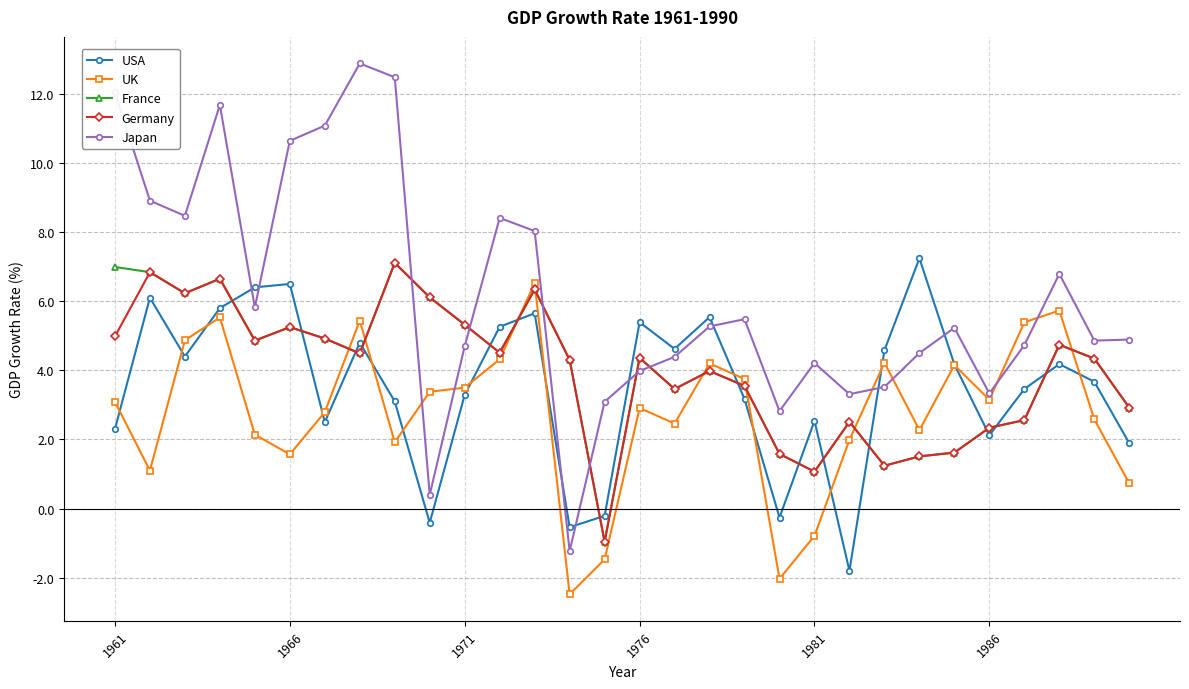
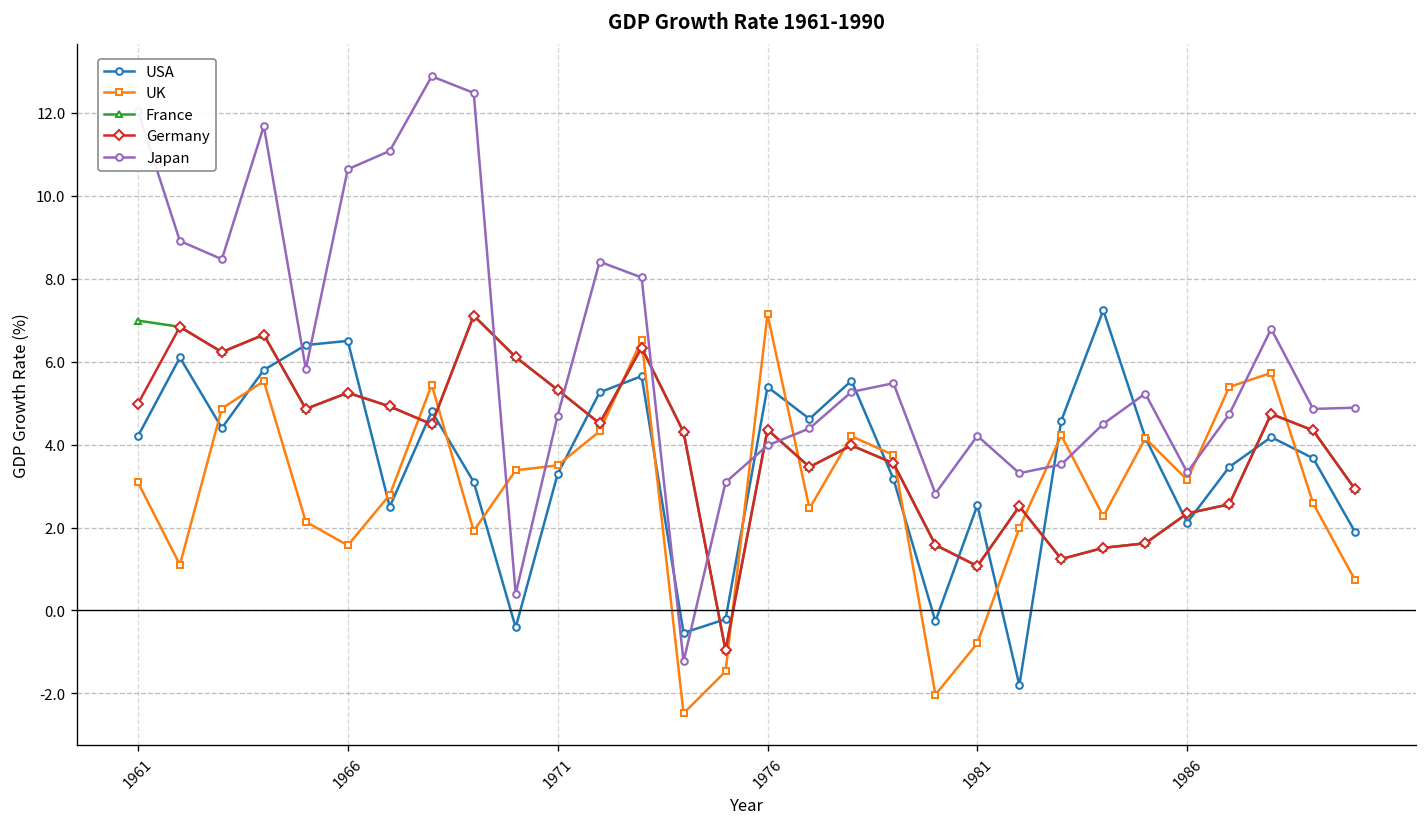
  {
    "USA": {
-     "1961": 2.3,
+     "1961": 4.2,
      "1966": 6.5,
      "1971": 3.3,
      "1976": 5.4,
      "1981": 2.5,
      "1986": 2.1
    },
    "UK": {
      "1961": 3.1,
      "1966": 1.6,
      "1971": 3.5,
-     "1976": 2.9,
+     "1976": 7.1,
      "1981": -0.8,
      "1986": 3.2
    },
    "France": {
      "1961": 7.0
    },
    "Germany": {
      "1961": 5.0
    },
    "Japan": {
      "1966": 10.6,
      "1971": 4.7,
      "1976": 4.0,
      "1981": 4.2,
      "1986": 3.3
    }
  }
